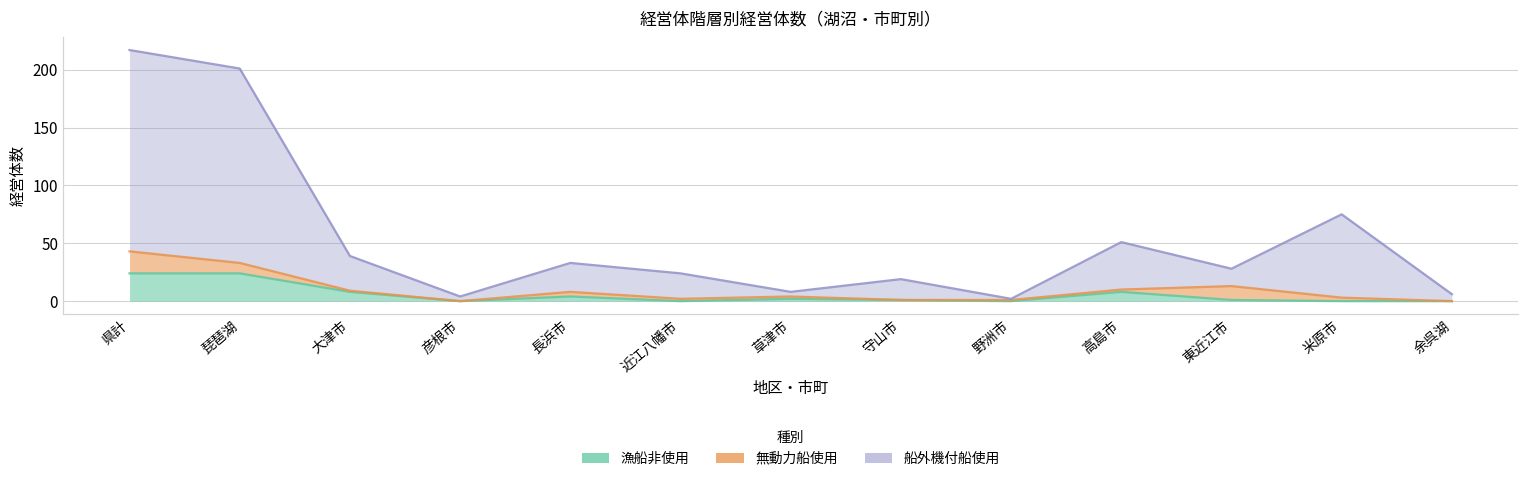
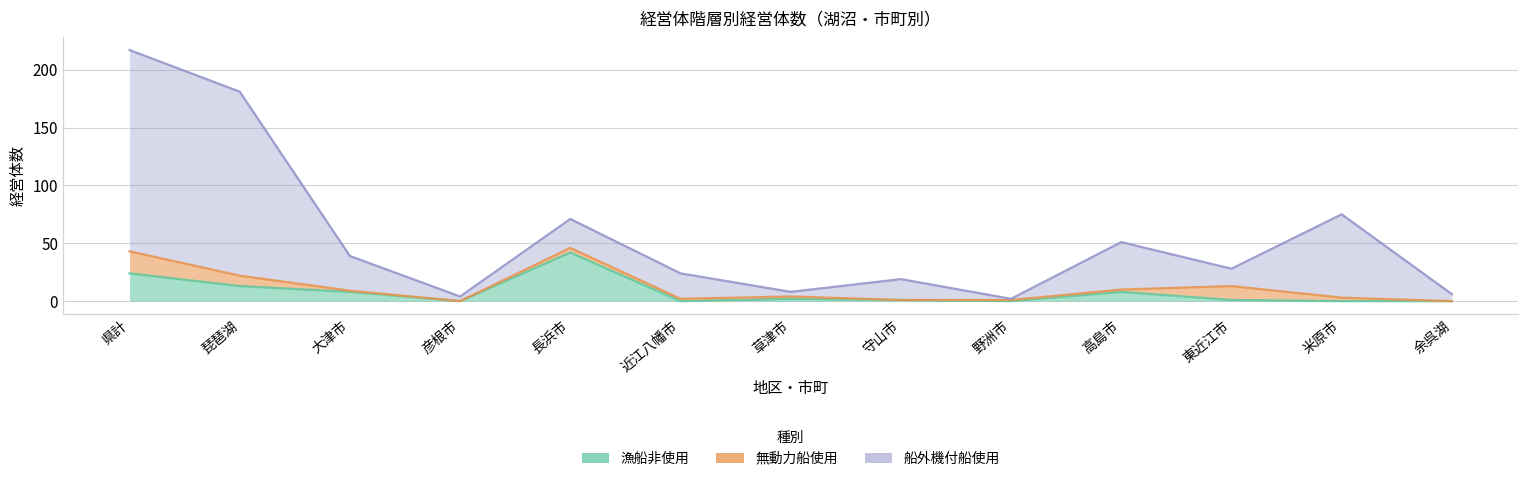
  {
    "漁船非使用": {
      "県計": 24,
-     "琵琶湖": 24,
-     "長浜市": 4,
+     "琵琶湖": 13,
+     "長浜市": 42,
      "東近江市": 1,
      "米原市": 0
    },
    "無動力船使用": {
      "県計": 19,
      "琵琶湖": 9,
      "長浜市": 4,
      "東近江市": 12,
      "米原市": 3
    },
    "船外機付船使用": {
      "県計": 174,
-     "琵琶湖": 168,
+     "琵琶湖": 159,
      "大津市": 30,
      "彦根市": 4,
      "長浜市": 25,
      "近江八幡市": 22,
      "草津市": 4,
      "守山市": 18,
      "高島市": 41,
      "東近江市": 15,
      "米原市": 72,
      "余呉湖": 6
    }
  }
